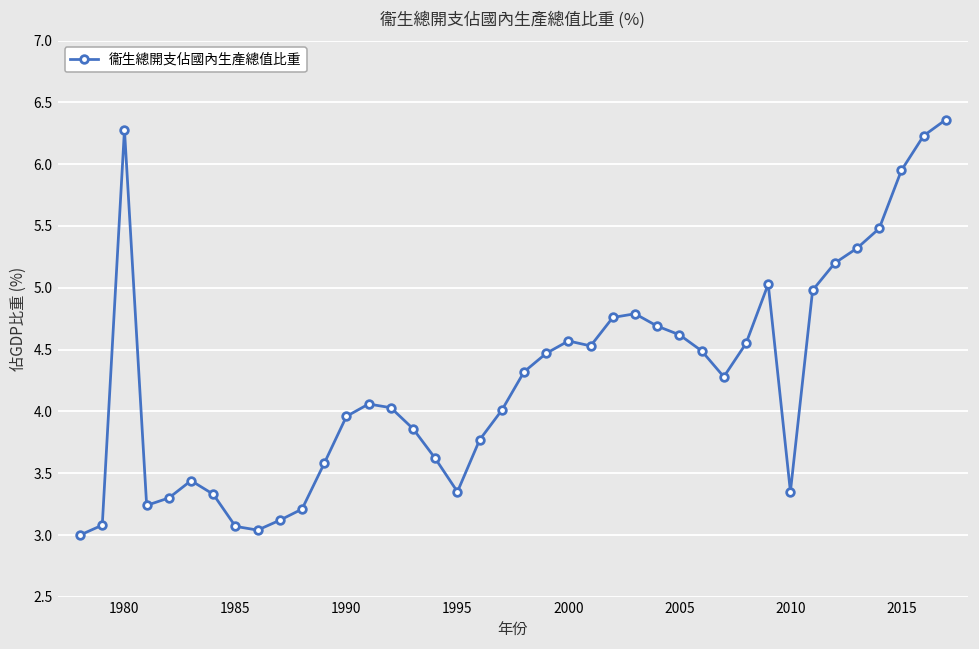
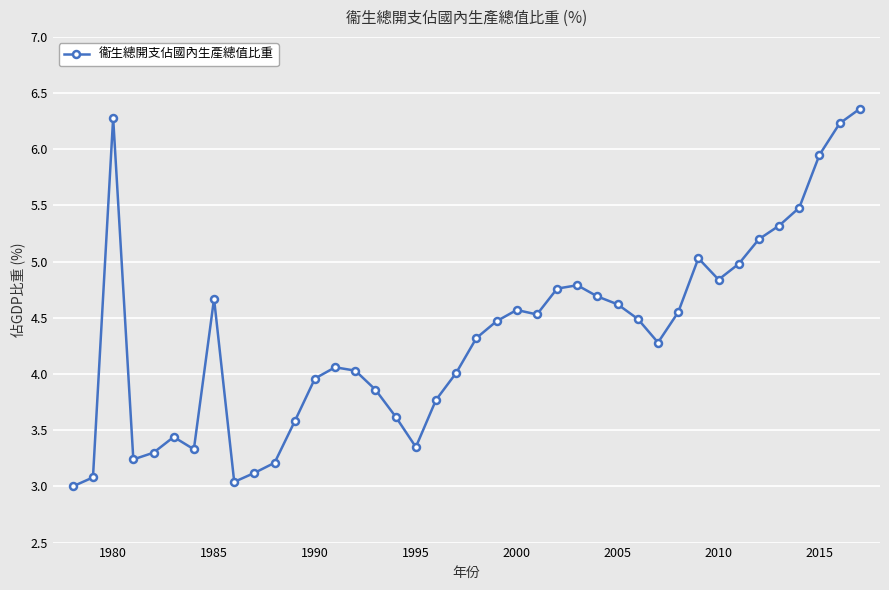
  {
    "1980": 6.28,
-   "1985": 3.07,
+   "1985": 4.67,
    "1990": 3.96,
    "1995": 3.35,
    "2000": 4.57,
    "2005": 4.62,
-   "2010": 3.35,
+   "2010": 4.84,
    "2015": 5.95
  }
